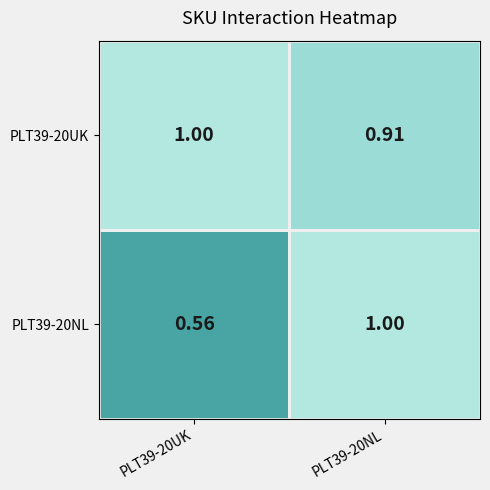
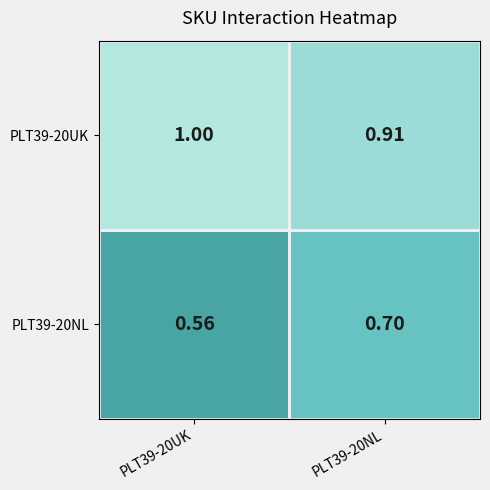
  {
    "PLT39-20UK": {
      "PLT39-20UK": 1.00,
      "PLT39-20NL": 0.91
    },
    "PLT39-20NL": {
      "PLT39-20UK": 0.56,
-     "PLT39-20NL": 1.00
+     "PLT39-20NL": 0.70
    }
  }
